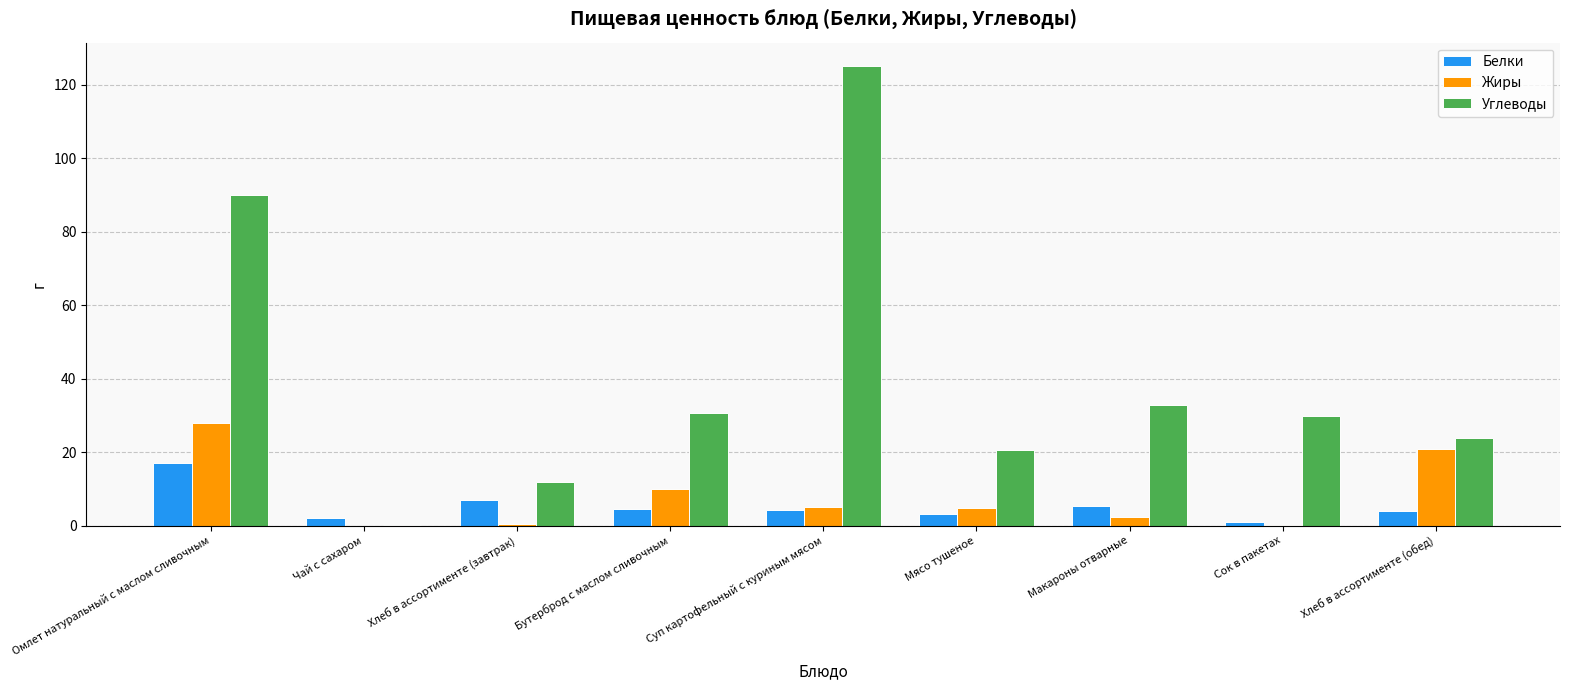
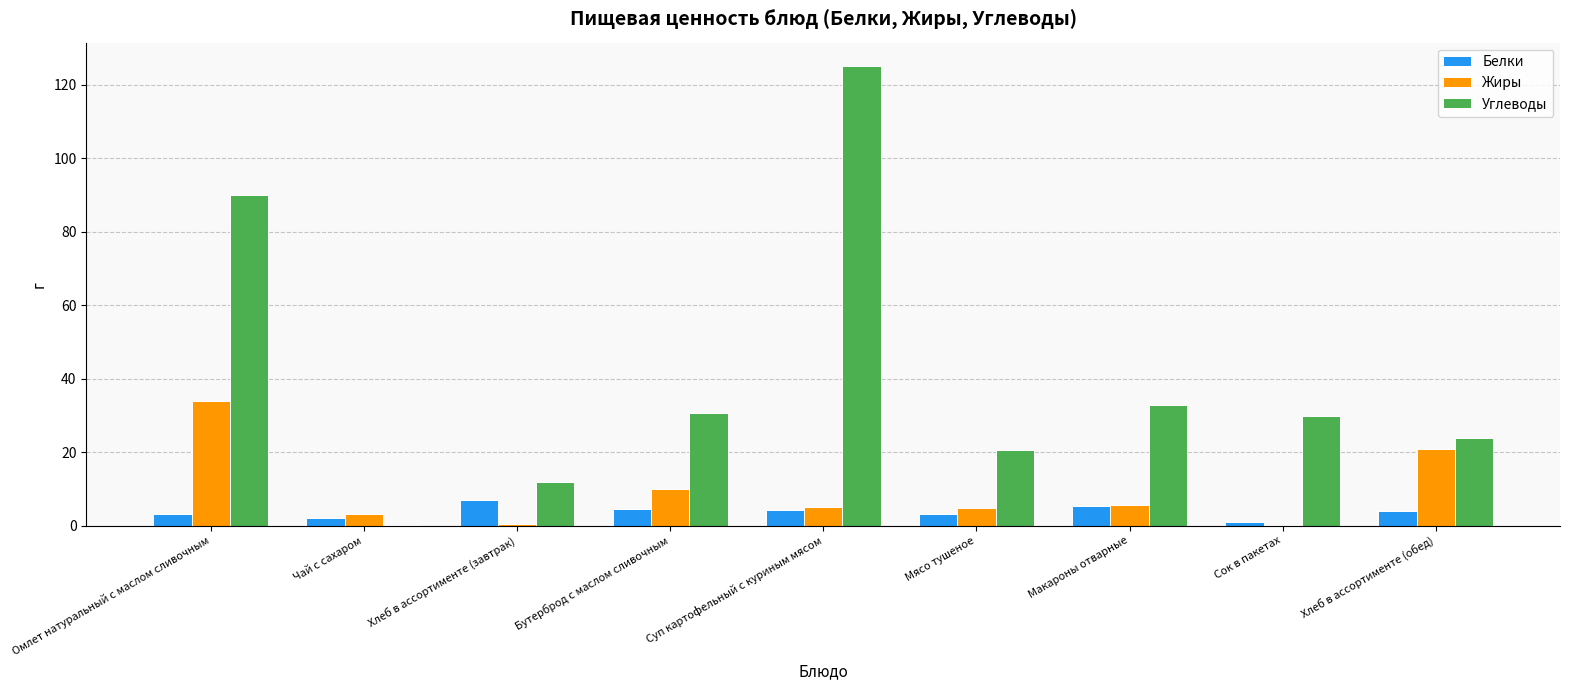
  {
    "Белки": {
-     "Омлет натуральный с маслом сливочным": 17,
+     "Омлет натуральный с маслом сливочным": 3,
      "Чай с сахаром": 2,
      "Хлеб в ассортименте (завтрак)": 7,
      "Бутерброд с маслом сливочным": 5,
      "Суп картофельный с куриным мясом": 4,
      "Мясо тушеное": 3,
      "Макароны отварные": 5,
      "Сок в пакетах": 1,
      "Хлеб в ассортименте (обед)": 4
    },
    "Жиры": {
-     "Омлет натуральный с маслом сливочным": 28,
-     "Чай с сахаром": 0,
+     "Омлет натуральный с маслом сливочным": 34,
+     "Чай с сахаром": 3,
      "Бутерброд с маслом сливочным": 10,
      "Суп картофельный с куриным мясом": 5,
      "Мясо тушеное": 5,
-     "Макароны отварные": 2,
+     "Макароны отварные": 6,
      "Хлеб в ассортименте (обед)": 21
    },
    "Углеводы": {
      "Омлет натуральный с маслом сливочным": 90,
      "Хлеб в ассортименте (завтрак)": 12,
      "Бутерброд с маслом сливочным": 31,
      "Суп картофельный с куриным мясом": 125,
      "Мясо тушеное": 20,
      "Макароны отварные": 33,
      "Сок в пакетах": 30,
      "Хлеб в ассортименте (обед)": 24
    }
  }
